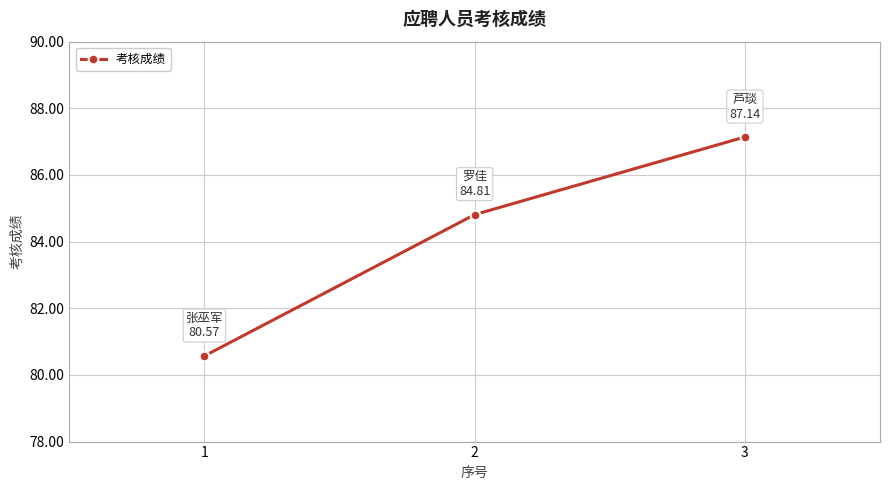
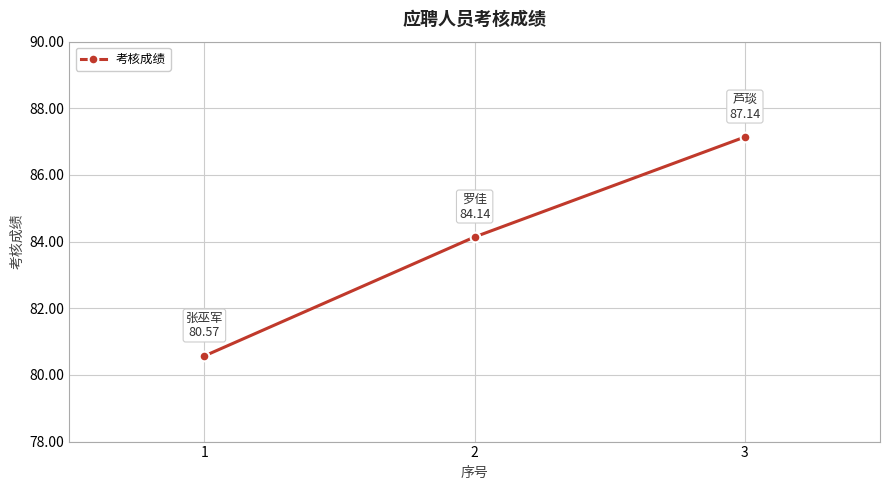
  {
-   "2": 84.81
+   "2": 84.14
  }
